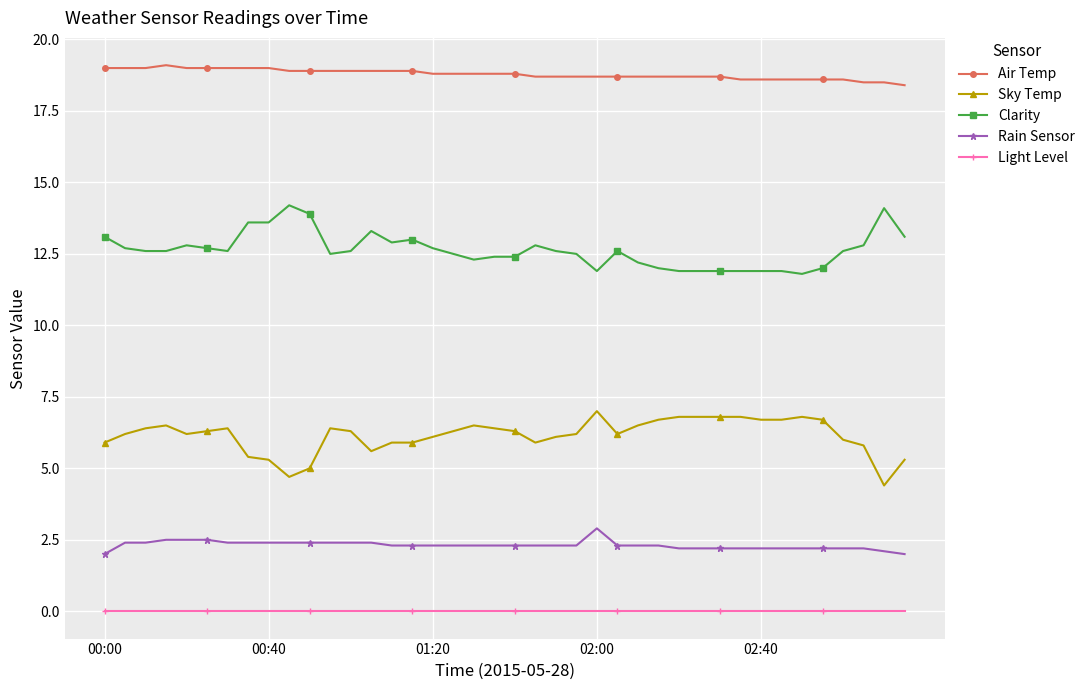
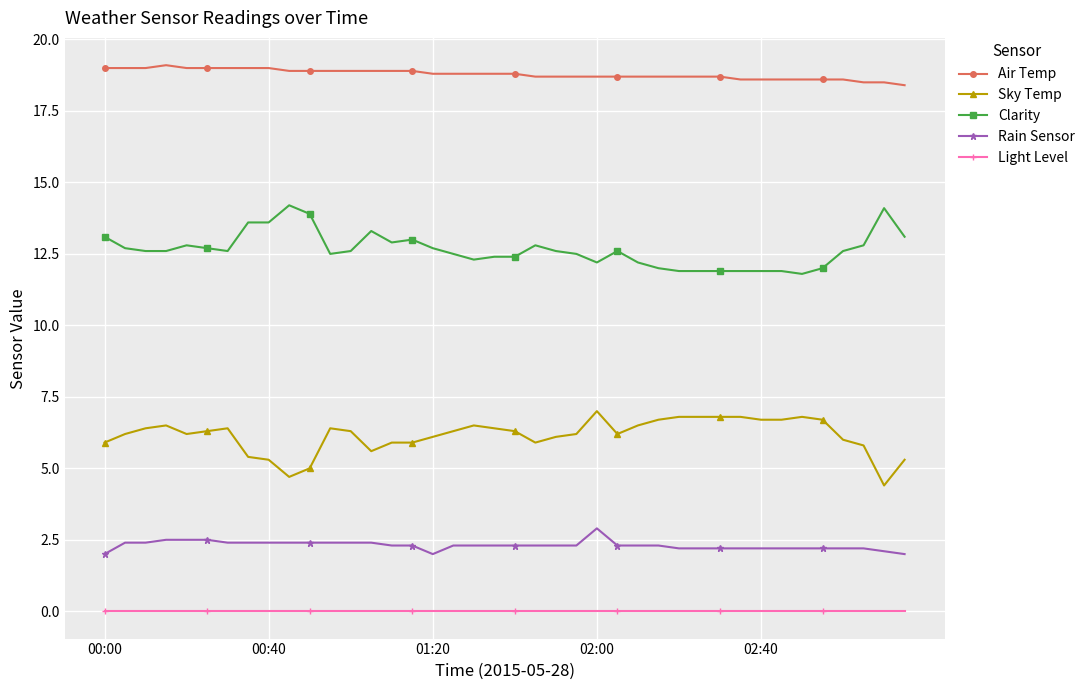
  {
    "Air Temp": {
      "00:00": 19.0,
      "00:40": 19.0,
      "01:20": 18.8,
      "02:00": 18.7,
      "02:40": 18.6
    },
    "Sky Temp": {
      "00:00": 5.9,
      "00:40": 5.3,
      "01:20": 6.1,
      "02:00": 7.0,
      "02:40": 6.7
    },
    "Clarity": {
      "00:00": 13.1,
      "00:40": 13.6,
      "01:20": 12.7,
-     "02:00": 11.9,
+     "02:00": 12.2,
      "02:40": 11.9
    },
    "Rain Sensor": {
      "00:00": 2.0,
      "00:40": 2.4,
-     "01:20": 2.3,
+     "01:20": 2.0,
      "02:00": 2.9,
      "02:40": 2.2
    },
    "Light Level": {
      "00:00": 0.0,
      "00:40": 0.0,
      "01:20": 0.0,
      "02:00": 0.0,
      "02:40": 0.0
    }
  }
